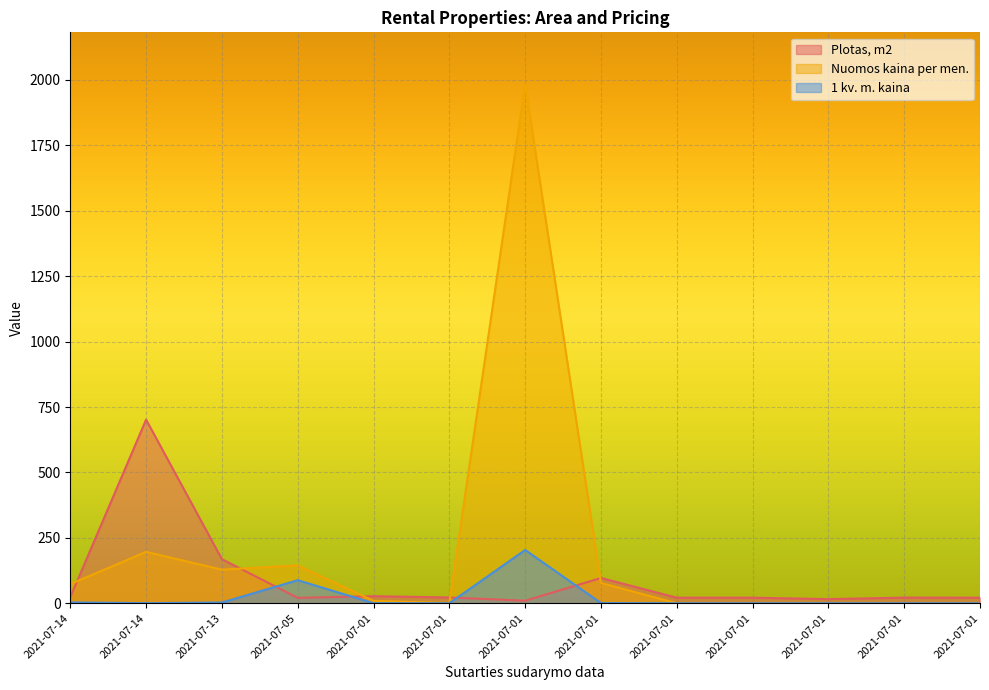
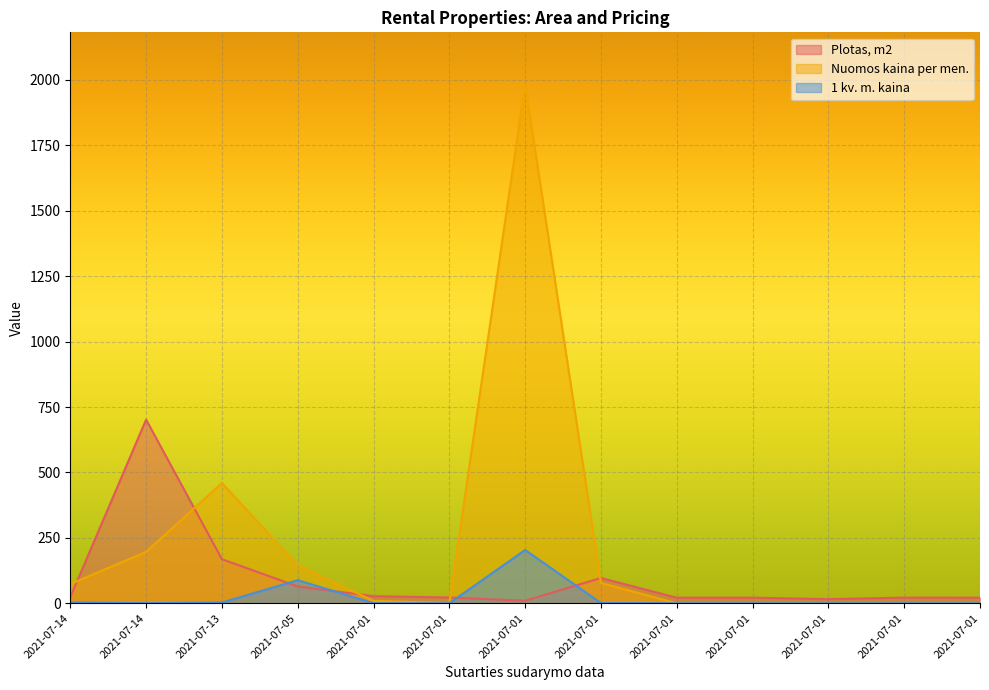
  {
    "Plotas, m2": {
      "2021-07-13": 170,
-     "2021-07-05": 20
+     "2021-07-05": 60
    },
    "Nuomos kaina per men.": {
-     "2021-07-13": 130,
+     "2021-07-13": 460,
      "2021-07-05": 140
    },
    "1 kv. m. kaina": {
      "2021-07-13": 0,
      "2021-07-05": 90
    }
  }
